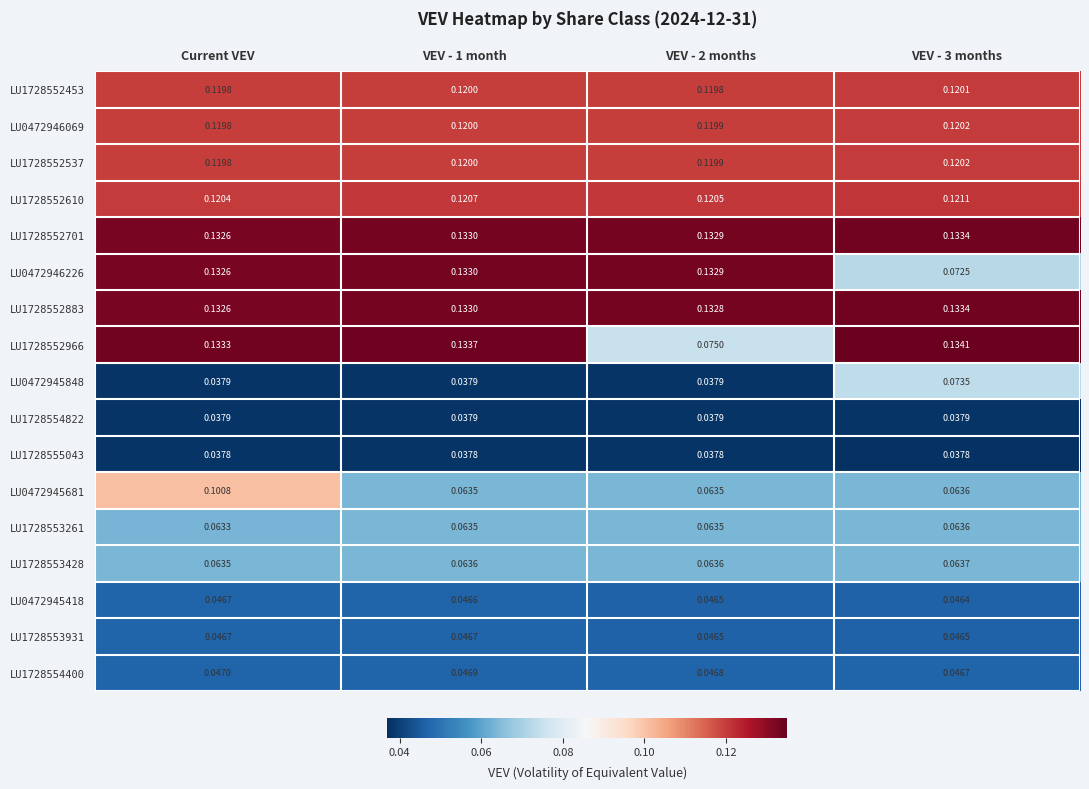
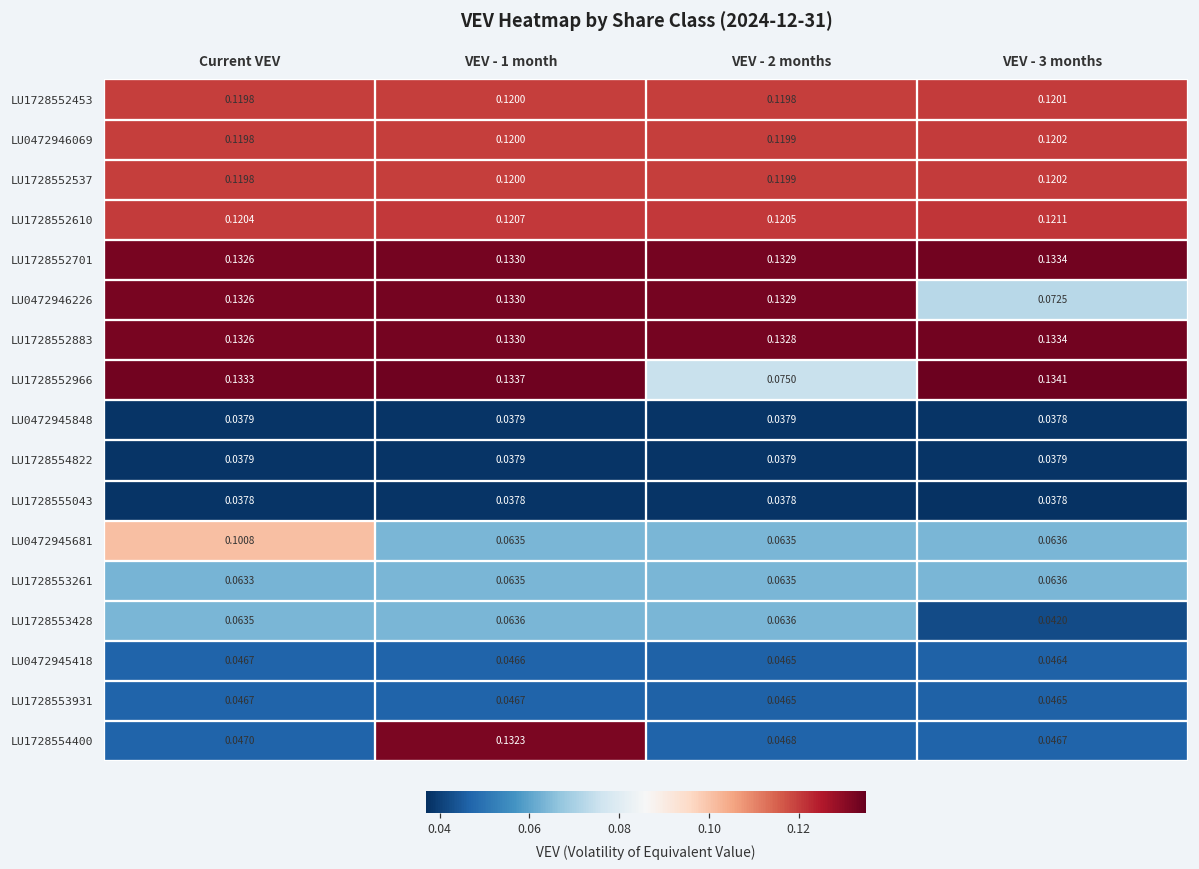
  {
    "LU1728552453": {
      "Current VEV": 0.1198,
      "VEV - 1 month": 0.1200,
      "VEV - 2 months": 0.1198,
      "VEV - 3 months": 0.1201
    },
    "LU0472946069": {
      "Current VEV": 0.1198,
      "VEV - 1 month": 0.1200,
      "VEV - 2 months": 0.1199,
      "VEV - 3 months": 0.1202
    },
    "LU1728552537": {
      "Current VEV": 0.1198,
      "VEV - 1 month": 0.1200,
      "VEV - 2 months": 0.1199,
      "VEV - 3 months": 0.1202
    },
    "LU1728552610": {
      "Current VEV": 0.1204,
      "VEV - 1 month": 0.1207,
      "VEV - 2 months": 0.1205,
      "VEV - 3 months": 0.1211
    },
    "LU1728552701": {
      "Current VEV": 0.1326,
      "VEV - 1 month": 0.1330,
      "VEV - 2 months": 0.1329,
      "VEV - 3 months": 0.1334
    },
    "LU0472946226": {
      "Current VEV": 0.1326,
      "VEV - 1 month": 0.1330,
      "VEV - 2 months": 0.1329,
      "VEV - 3 months": 0.0725
    },
    "LU1728552883": {
      "Current VEV": 0.1326,
      "VEV - 1 month": 0.1330,
      "VEV - 2 months": 0.1328,
      "VEV - 3 months": 0.1334
    },
    "LU1728552966": {
      "Current VEV": 0.1333,
      "VEV - 1 month": 0.1337,
      "VEV - 2 months": 0.0750,
      "VEV - 3 months": 0.1341
    },
    "LU0472945848": {
      "Current VEV": 0.0379,
      "VEV - 1 month": 0.0379,
      "VEV - 2 months": 0.0379,
-     "VEV - 3 months": 0.0735
+     "VEV - 3 months": 0.0378
    },
    "LU1728554822": {
      "Current VEV": 0.0379,
      "VEV - 1 month": 0.0379,
      "VEV - 2 months": 0.0379,
      "VEV - 3 months": 0.0379
    },
    "LU1728555043": {
      "Current VEV": 0.0378,
      "VEV - 1 month": 0.0378,
      "VEV - 2 months": 0.0378,
      "VEV - 3 months": 0.0378
    },
    "LU0472945681": {
      "Current VEV": 0.1008,
      "VEV - 1 month": 0.0635,
      "VEV - 2 months": 0.0635,
      "VEV - 3 months": 0.0636
    },
    "LU1728553261": {
      "Current VEV": 0.0633,
      "VEV - 1 month": 0.0635,
      "VEV - 2 months": 0.0635,
      "VEV - 3 months": 0.0636
    },
    "LU1728553428": {
      "Current VEV": 0.0635,
      "VEV - 1 month": 0.0636,
      "VEV - 2 months": 0.0636,
-     "VEV - 3 months": 0.0637
+     "VEV - 3 months": 0.0420
    },
    "LU0472945418": {
      "Current VEV": 0.0467,
      "VEV - 1 month": 0.0466,
      "VEV - 2 months": 0.0465,
      "VEV - 3 months": 0.0464
    },
    "LU1728553931": {
      "Current VEV": 0.0467,
      "VEV - 1 month": 0.0467,
      "VEV - 2 months": 0.0465,
      "VEV - 3 months": 0.0465
    },
    "LU1728554400": {
      "Current VEV": 0.0470,
-     "VEV - 1 month": 0.0469,
+     "VEV - 1 month": 0.1323,
      "VEV - 2 months": 0.0468,
      "VEV - 3 months": 0.0467
    }
  }
